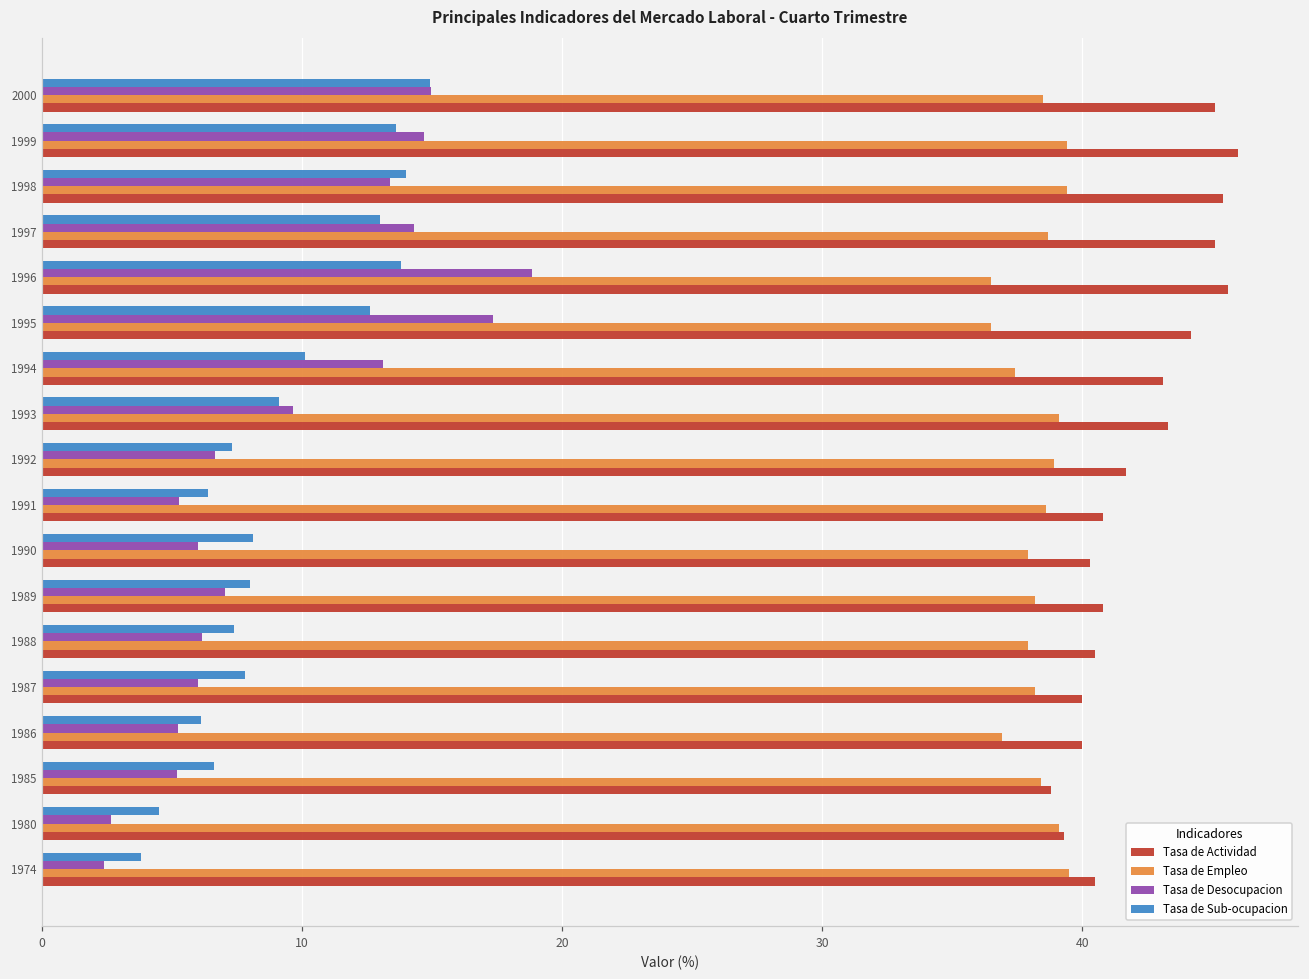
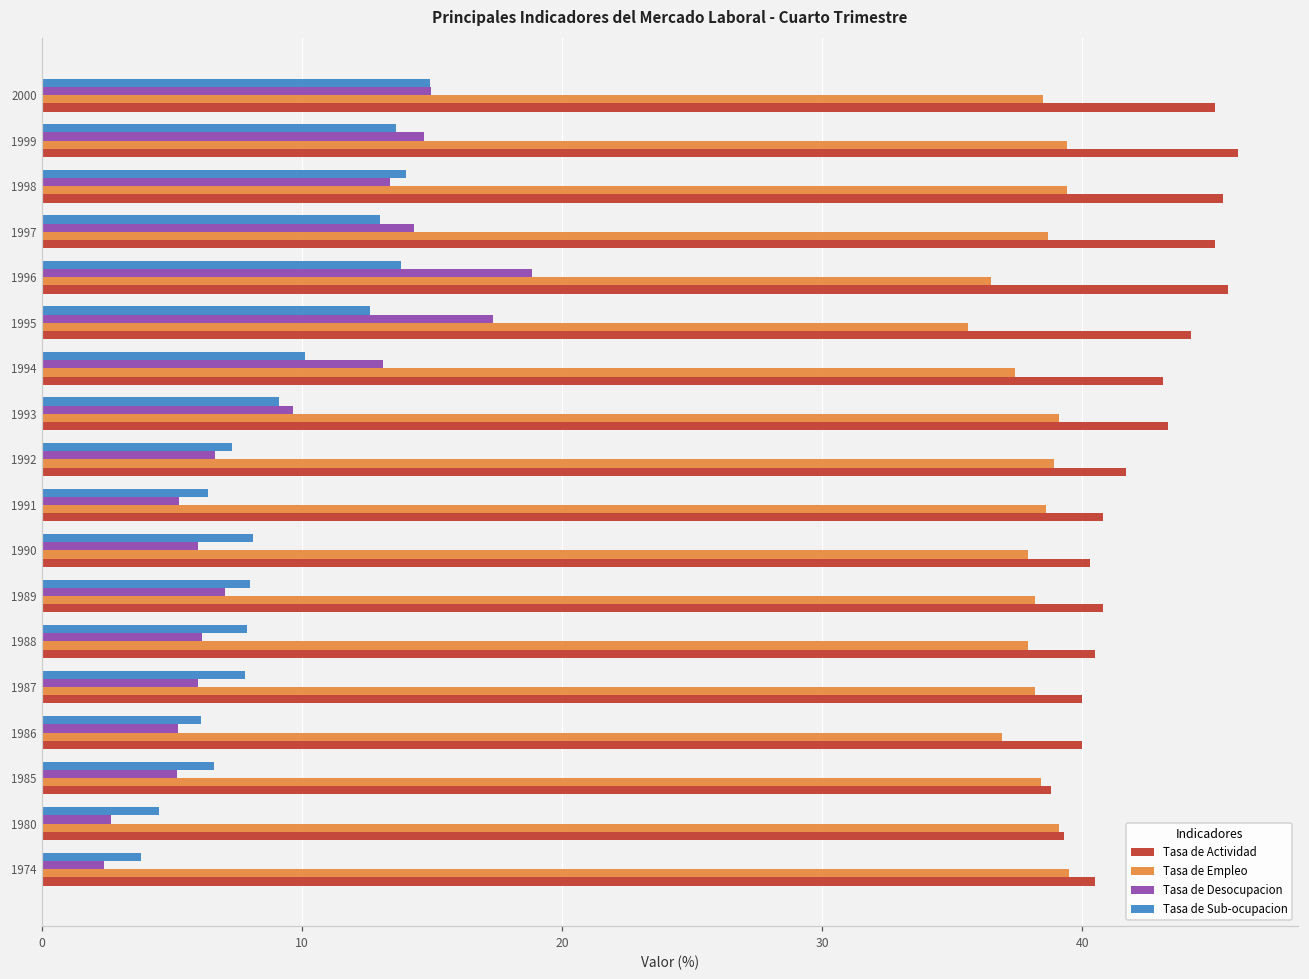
  {
    "Tasa de Actividad": {
      "2000": 45.1,
      "1999": 46.0,
      "1998": 45.4,
      "1997": 45.1,
      "1996": 45.6,
      "1995": 44.2,
      "1994": 43.1,
      "1993": 43.3,
      "1992": 41.7,
      "1991": 40.8,
      "1990": 40.3,
      "1989": 40.8,
      "1988": 40.5,
      "1987": 40.0,
      "1986": 40.0,
      "1985": 38.8,
      "1980": 39.3,
      "1974": 40.5
    },
    "Tasa de Empleo": {
      "2000": 38.5,
      "1999": 39.4,
      "1998": 39.4,
      "1997": 38.7,
      "1996": 36.5,
-     "1995": 36.5,
+     "1995": 35.6,
      "1994": 37.4,
      "1993": 39.1,
      "1992": 38.9,
      "1991": 38.6,
      "1990": 37.9,
      "1989": 38.2,
      "1988": 37.9,
      "1987": 38.2,
      "1986": 36.9,
      "1985": 38.4,
      "1980": 39.1,
      "1974": 39.5
    },
    "Tasa de Desocupacion": {
      "2000": 14.9,
      "1999": 14.7,
      "1998": 13.4,
      "1997": 14.3,
      "1996": 18.8,
      "1995": 17.3,
      "1994": 13.1,
      "1993": 9.6,
      "1992": 6.7,
      "1991": 5.3,
      "1990": 6.0,
      "1989": 7.0,
      "1988": 6.1,
      "1987": 6.0,
      "1986": 5.2,
      "1985": 5.2,
      "1980": 2.7,
      "1974": 2.4
    },
    "Tasa de Sub-ocupacion": {
      "2000": 14.9,
      "1999": 13.6,
      "1998": 14.0,
      "1997": 13.0,
      "1996": 13.8,
      "1995": 12.6,
      "1994": 10.1,
      "1993": 9.1,
      "1992": 7.3,
      "1991": 6.4,
      "1990": 8.1,
      "1989": 8.0,
-     "1988": 7.4,
+     "1988": 7.9,
      "1987": 7.8,
      "1986": 6.1,
      "1985": 6.6,
      "1980": 4.5,
      "1974": 3.8
    }
  }
